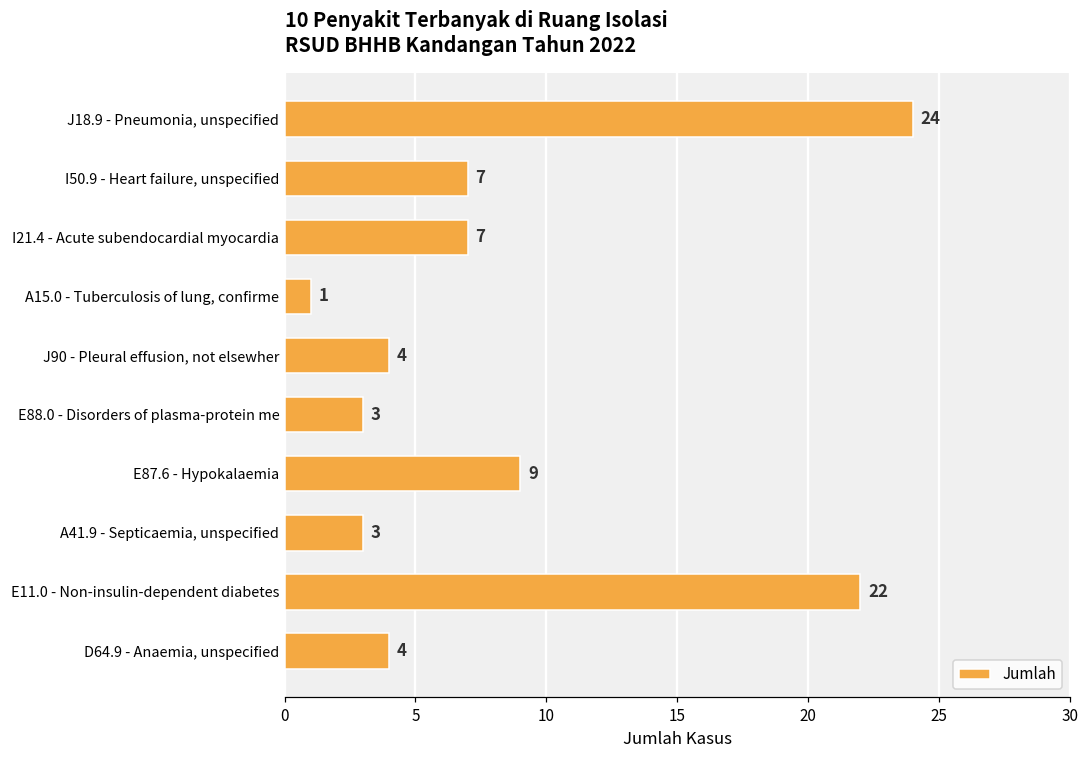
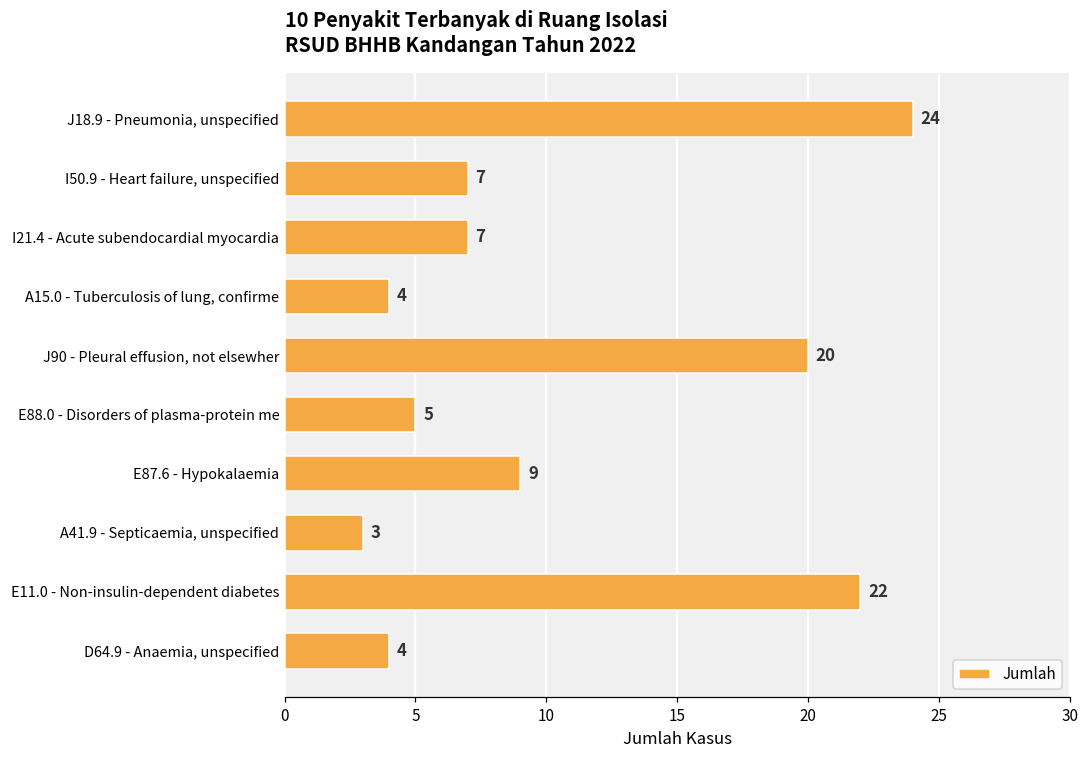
  {
    "J18.9 - Pneumonia, unspecified": 24,
    "I50.9 - Heart failure, unspecified": 7,
    "I21.4 - Acute subendocardial myocardia": 7,
-   "A15.0 - Tuberculosis of lung, confirme": 1,
-   "J90 - Pleural effusion, not elsewher": 4,
-   "E88.0 - Disorders of plasma-protein me": 3,
+   "A15.0 - Tuberculosis of lung, confirme": 4,
+   "J90 - Pleural effusion, not elsewher": 20,
+   "E88.0 - Disorders of plasma-protein me": 5,
    "E87.6 - Hypokalaemia": 9,
    "A41.9 - Septicaemia, unspecified": 3,
    "E11.0 - Non-insulin-dependent diabetes": 22,
    "D64.9 - Anaemia, unspecified": 4
  }
